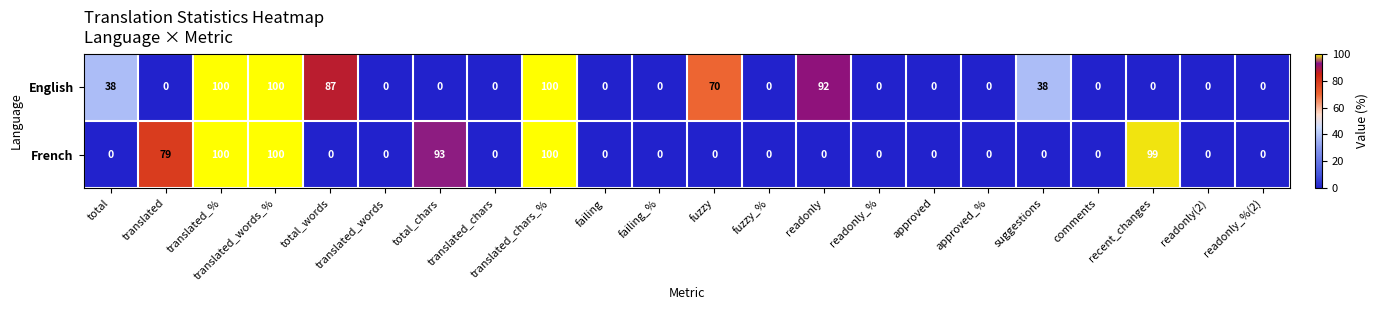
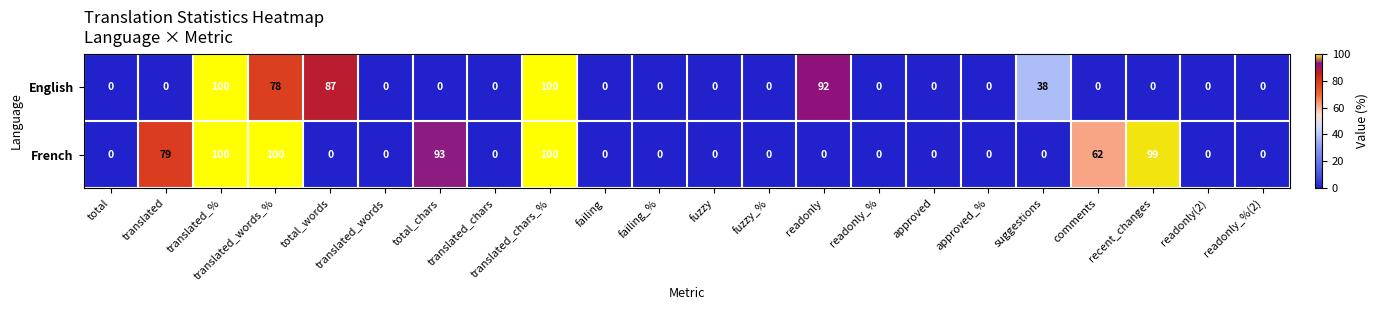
  {
    "English": {
-     "total": 38,
+     "total": 0,
      "translated": 0,
      "translated_%": 100,
-     "translated_words_%": 100,
+     "translated_words_%": 78,
      "total_words": 87,
      "translated_words": 0,
      "total_chars": 0,
      "translated_chars": 0,
      "translated_chars_%": 100,
      "failing": 0,
      "failing_%": 0,
-     "fuzzy": 70,
+     "fuzzy": 0,
      "fuzzy_%": 0,
      "readonly": 92,
      "readonly_%": 0,
      "approved": 0,
      "approved_%": 0,
      "suggestions": 38,
      "comments": 0,
      "recent_changes": 0,
      "readonly(2)": 0,
      "readonly_%(2)": 0
    },
    "French": {
      "total": 0,
      "translated": 79,
      "translated_%": 100,
      "translated_words_%": 100,
      "total_words": 0,
      "translated_words": 0,
      "total_chars": 93,
      "translated_chars": 0,
      "translated_chars_%": 100,
      "failing": 0,
      "failing_%": 0,
      "fuzzy": 0,
      "fuzzy_%": 0,
      "readonly": 0,
      "readonly_%": 0,
      "approved": 0,
      "approved_%": 0,
      "suggestions": 0,
-     "comments": 0,
+     "comments": 62,
      "recent_changes": 99,
      "readonly(2)": 0,
      "readonly_%(2)": 0
    }
  }
